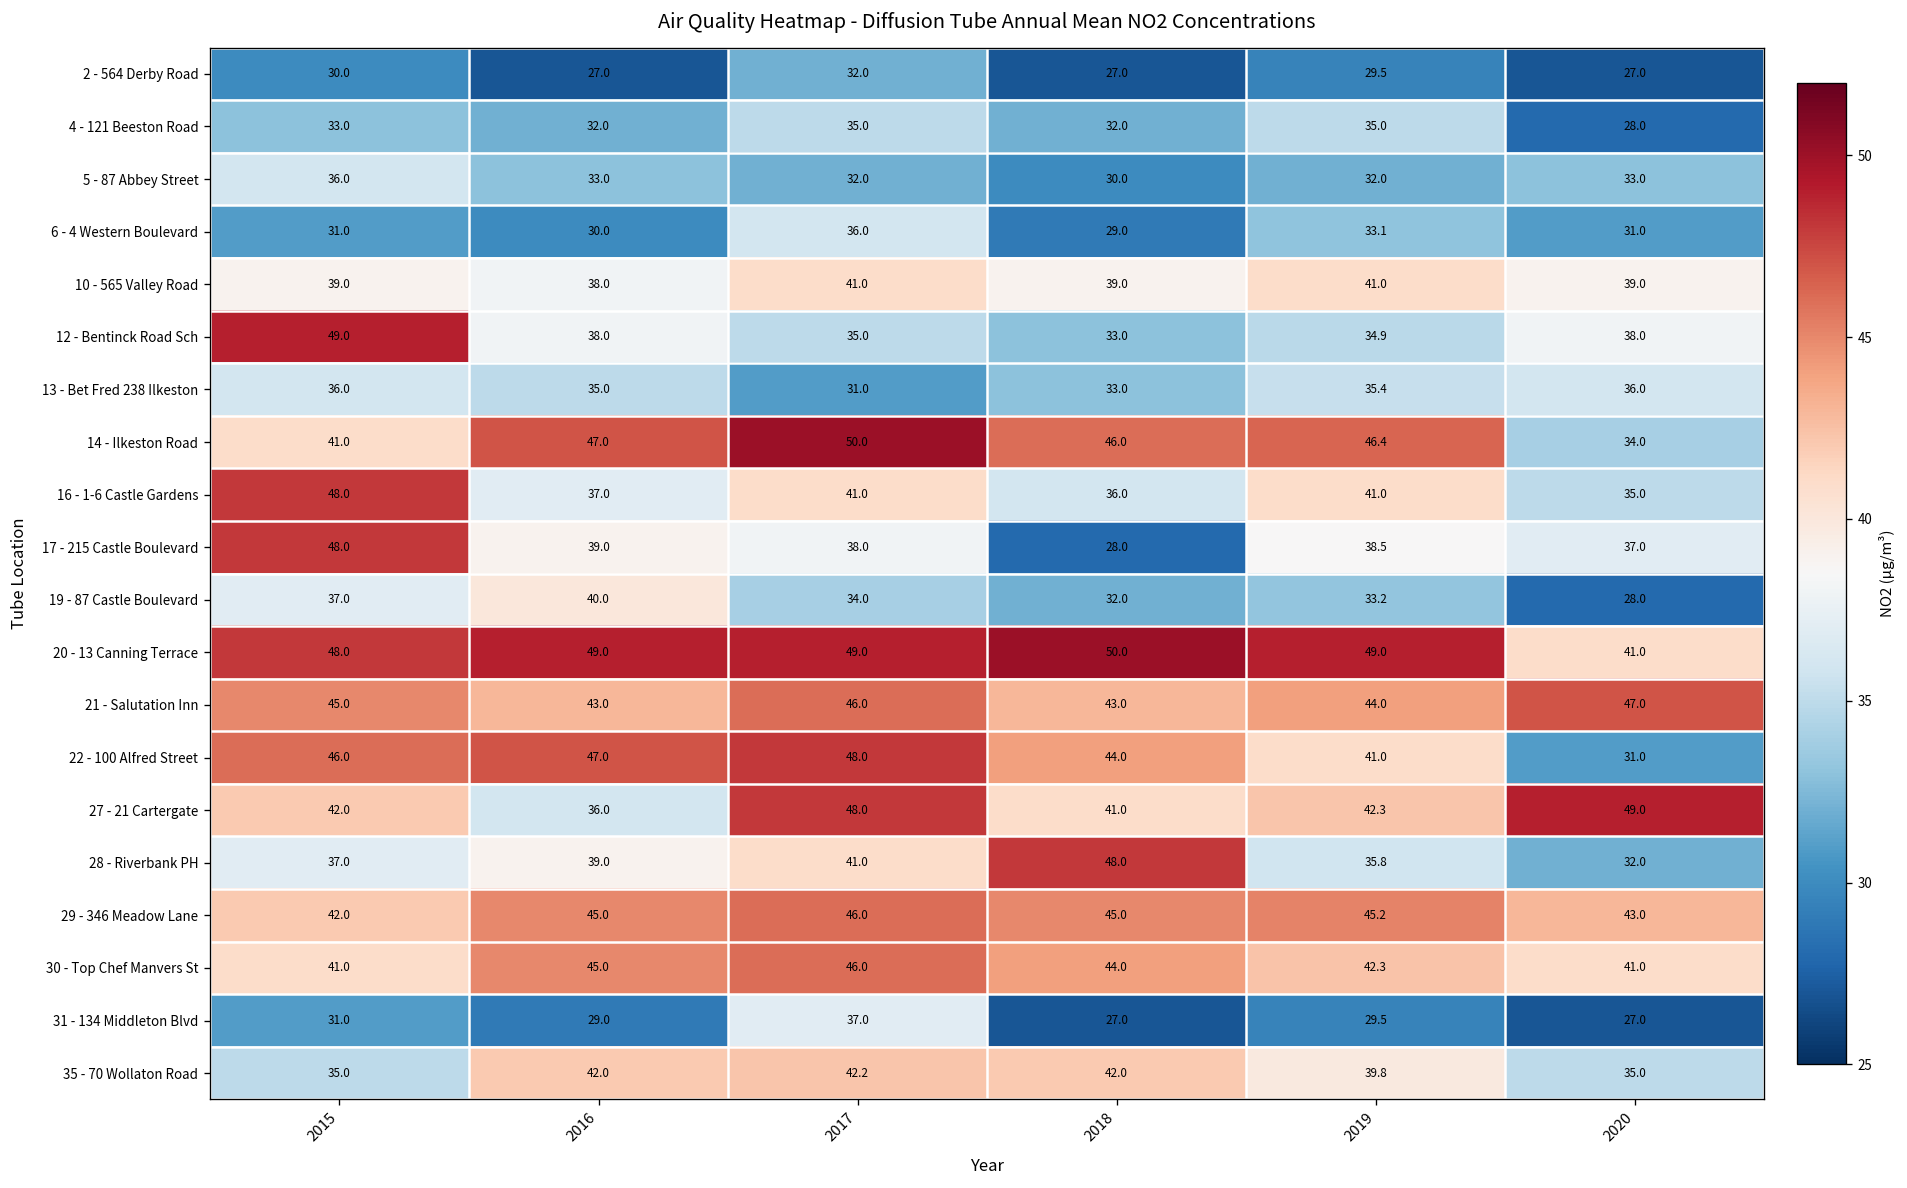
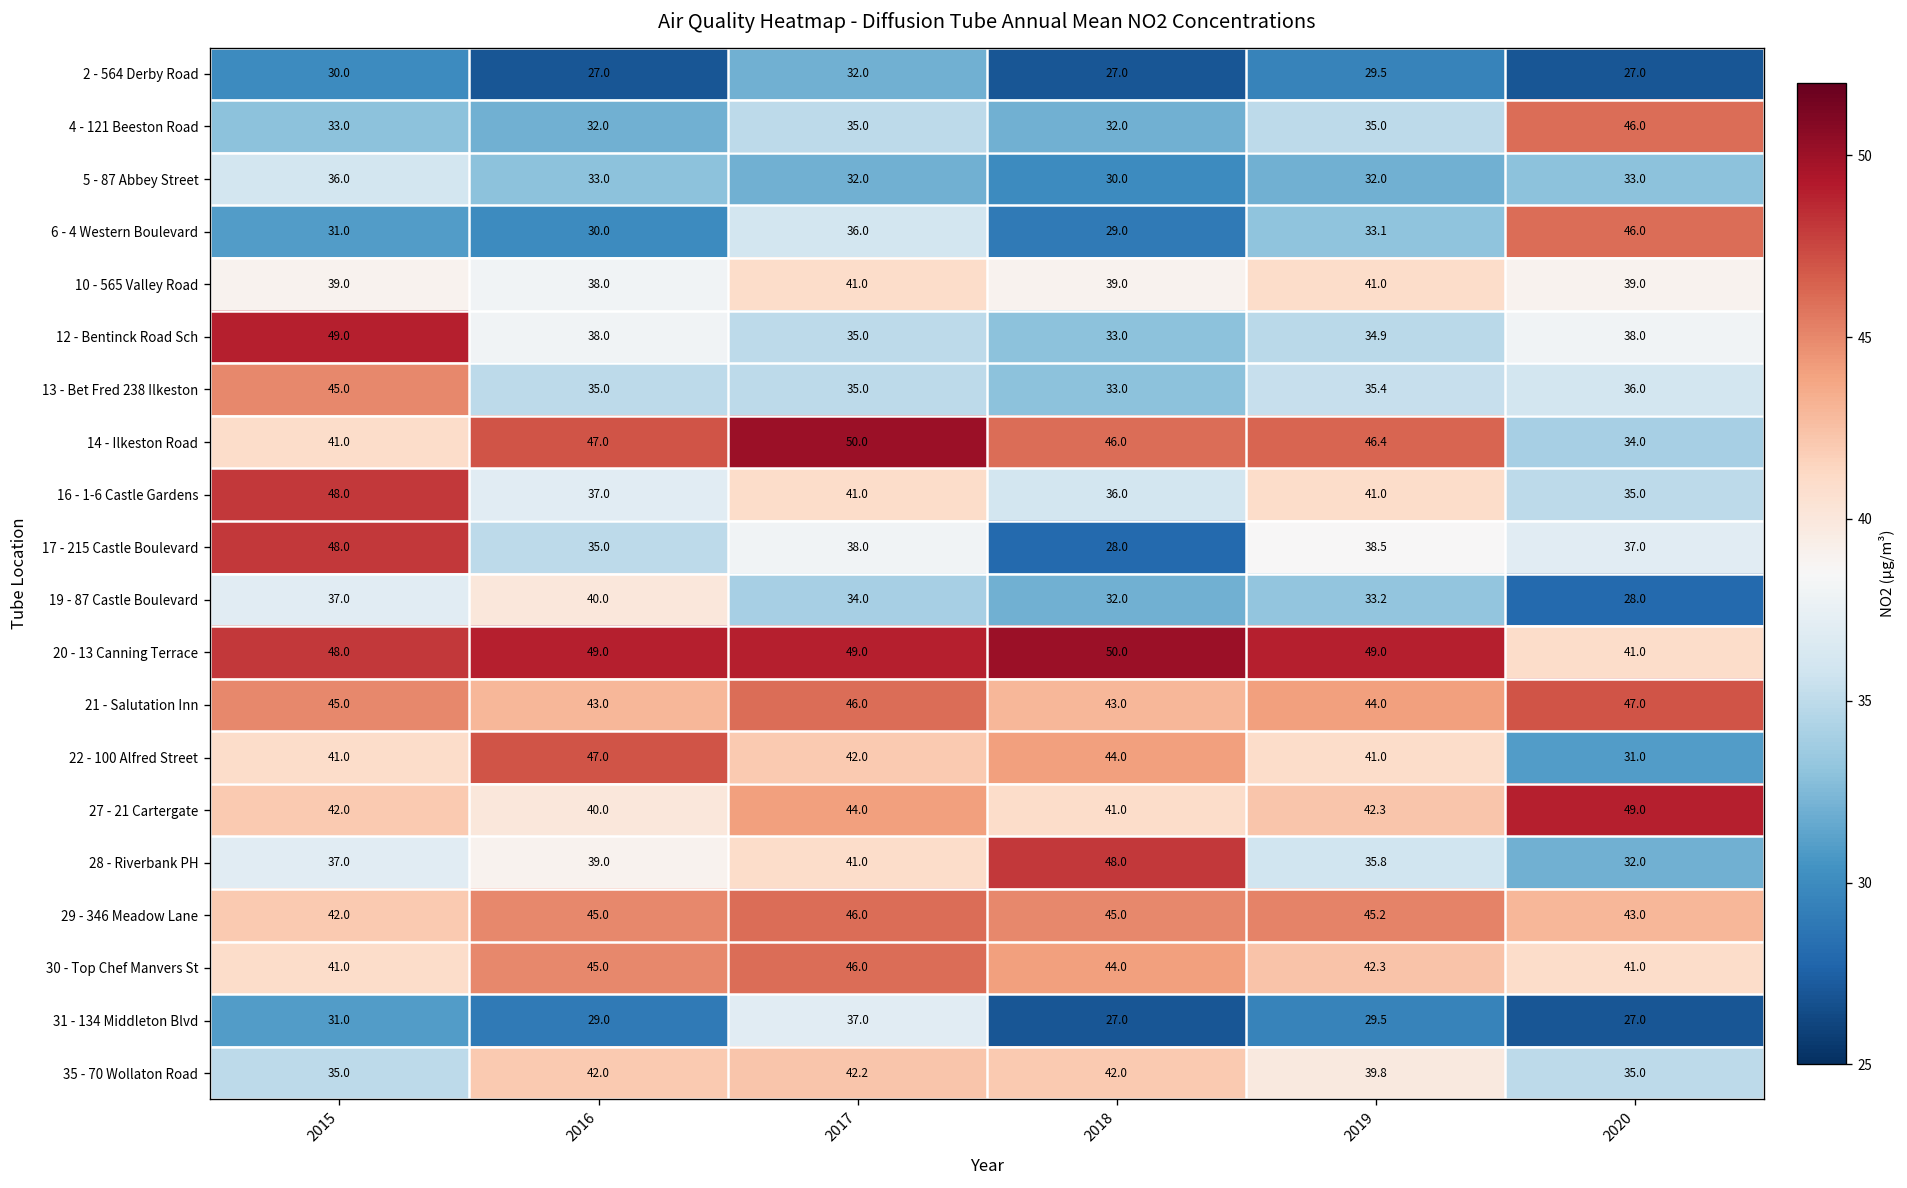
  {
    "2 - 564 Derby Road": {
      "2015": 30.0,
      "2016": 27.0,
      "2017": 32.0,
      "2018": 27.0,
      "2019": 29.5,
      "2020": 27.0
    },
    "4 - 121 Beeston Road": {
      "2015": 33.0,
      "2016": 32.0,
      "2017": 35.0,
      "2018": 32.0,
      "2019": 35.0,
-     "2020": 28.0
+     "2020": 46.0
    },
    "5 - 87 Abbey Street": {
      "2015": 36.0,
      "2016": 33.0,
      "2017": 32.0,
      "2018": 30.0,
      "2019": 32.0,
      "2020": 33.0
    },
    "6 - 4 Western Boulevard": {
      "2015": 31.0,
      "2016": 30.0,
      "2017": 36.0,
      "2018": 29.0,
      "2019": 33.1,
-     "2020": 31.0
+     "2020": 46.0
    },
    "10 - 565 Valley Road": {
      "2015": 39.0,
      "2016": 38.0,
      "2017": 41.0,
      "2018": 39.0,
      "2019": 41.0,
      "2020": 39.0
    },
    "12 - Bentinck Road Sch": {
      "2015": 49.0,
      "2016": 38.0,
      "2017": 35.0,
      "2018": 33.0,
      "2019": 34.9,
      "2020": 38.0
    },
    "13 - Bet Fred 238 Ilkeston": {
-     "2015": 36.0,
+     "2015": 45.0,
      "2016": 35.0,
-     "2017": 31.0,
+     "2017": 35.0,
      "2018": 33.0,
      "2019": 35.4,
      "2020": 36.0
    },
    "14 - Ilkeston Road": {
      "2015": 41.0,
      "2016": 47.0,
      "2017": 50.0,
      "2018": 46.0,
      "2019": 46.4,
      "2020": 34.0
    },
    "16 - 1-6 Castle Gardens": {
      "2015": 48.0,
      "2016": 37.0,
      "2017": 41.0,
      "2018": 36.0,
      "2019": 41.0,
      "2020": 35.0
    },
    "17 - 215 Castle Boulevard": {
      "2015": 48.0,
-     "2016": 39.0,
+     "2016": 35.0,
      "2017": 38.0,
      "2018": 28.0,
      "2019": 38.5,
      "2020": 37.0
    },
    "19 - 87 Castle Boulevard": {
      "2015": 37.0,
      "2016": 40.0,
      "2017": 34.0,
      "2018": 32.0,
      "2019": 33.2,
      "2020": 28.0
    },
    "20 - 13 Canning Terrace": {
      "2015": 48.0,
      "2016": 49.0,
      "2017": 49.0,
      "2018": 50.0,
      "2019": 49.0,
      "2020": 41.0
    },
    "21 - Salutation Inn": {
      "2015": 45.0,
      "2016": 43.0,
      "2017": 46.0,
      "2018": 43.0,
      "2019": 44.0,
      "2020": 47.0
    },
    "22 - 100 Alfred Street": {
-     "2015": 46.0,
+     "2015": 41.0,
      "2016": 47.0,
-     "2017": 48.0,
+     "2017": 42.0,
      "2018": 44.0,
      "2019": 41.0,
      "2020": 31.0
    },
    "27 - 21 Cartergate": {
      "2015": 42.0,
-     "2016": 36.0,
-     "2017": 48.0,
+     "2016": 40.0,
+     "2017": 44.0,
      "2018": 41.0,
      "2019": 42.3,
      "2020": 49.0
    },
    "28 - Riverbank PH": {
      "2015": 37.0,
      "2016": 39.0,
      "2017": 41.0,
      "2018": 48.0,
      "2019": 35.8,
      "2020": 32.0
    },
    "29 - 346 Meadow Lane": {
      "2015": 42.0,
      "2016": 45.0,
      "2017": 46.0,
      "2018": 45.0,
      "2019": 45.2,
      "2020": 43.0
    },
    "30 - Top Chef Manvers St": {
      "2015": 41.0,
      "2016": 45.0,
      "2017": 46.0,
      "2018": 44.0,
      "2019": 42.3,
      "2020": 41.0
    },
    "31 - 134 Middleton Blvd": {
      "2015": 31.0,
      "2016": 29.0,
      "2017": 37.0,
      "2018": 27.0,
      "2019": 29.5,
      "2020": 27.0
    },
    "35 - 70 Wollaton Road": {
      "2015": 35.0,
      "2016": 42.0,
      "2017": 42.2,
      "2018": 42.0,
      "2019": 39.8,
      "2020": 35.0
    }
  }
